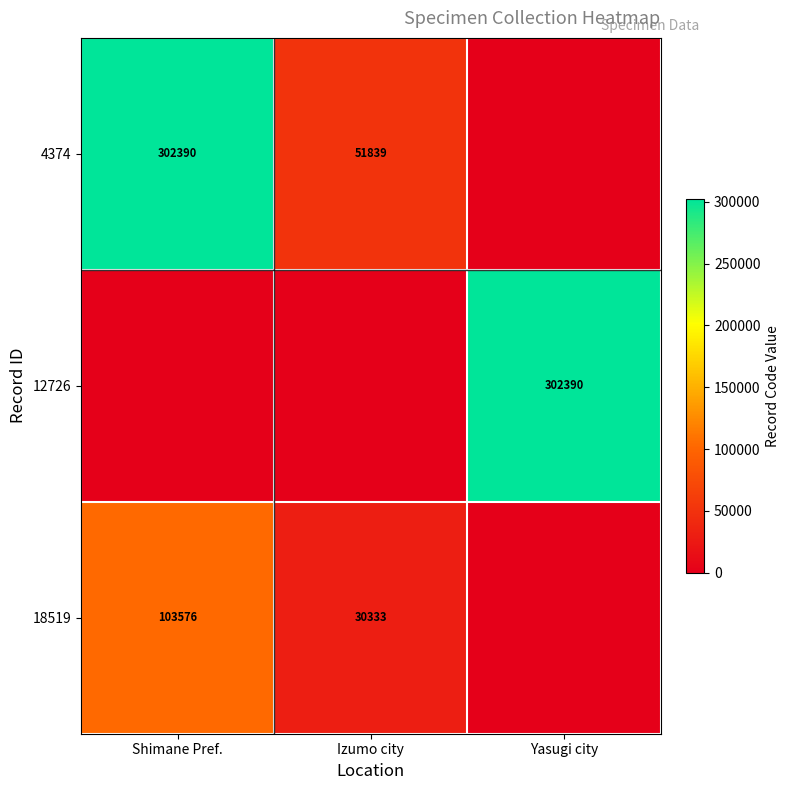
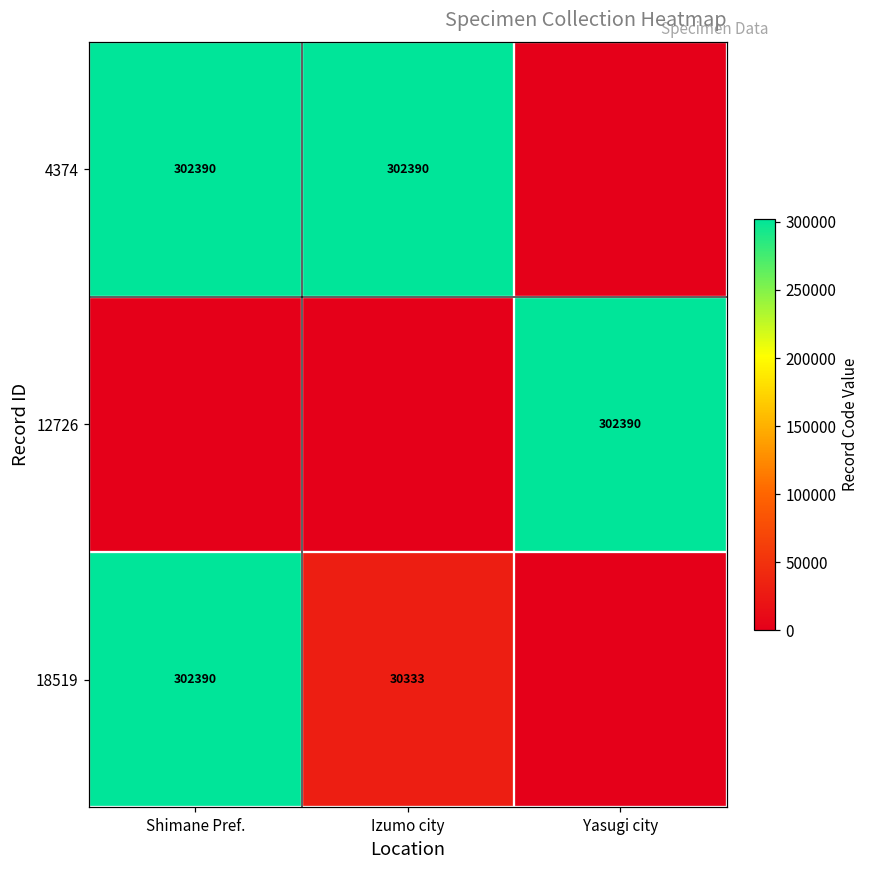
  {
    "4374": {
      "Shimane Pref.": 302390,
-     "Izumo city": 51839
+     "Izumo city": 302390
    },
    "12726": {
      "Yasugi city": 302390
    },
    "18519": {
-     "Shimane Pref.": 103576,
+     "Shimane Pref.": 302390,
      "Izumo city": 30333
    }
  }
